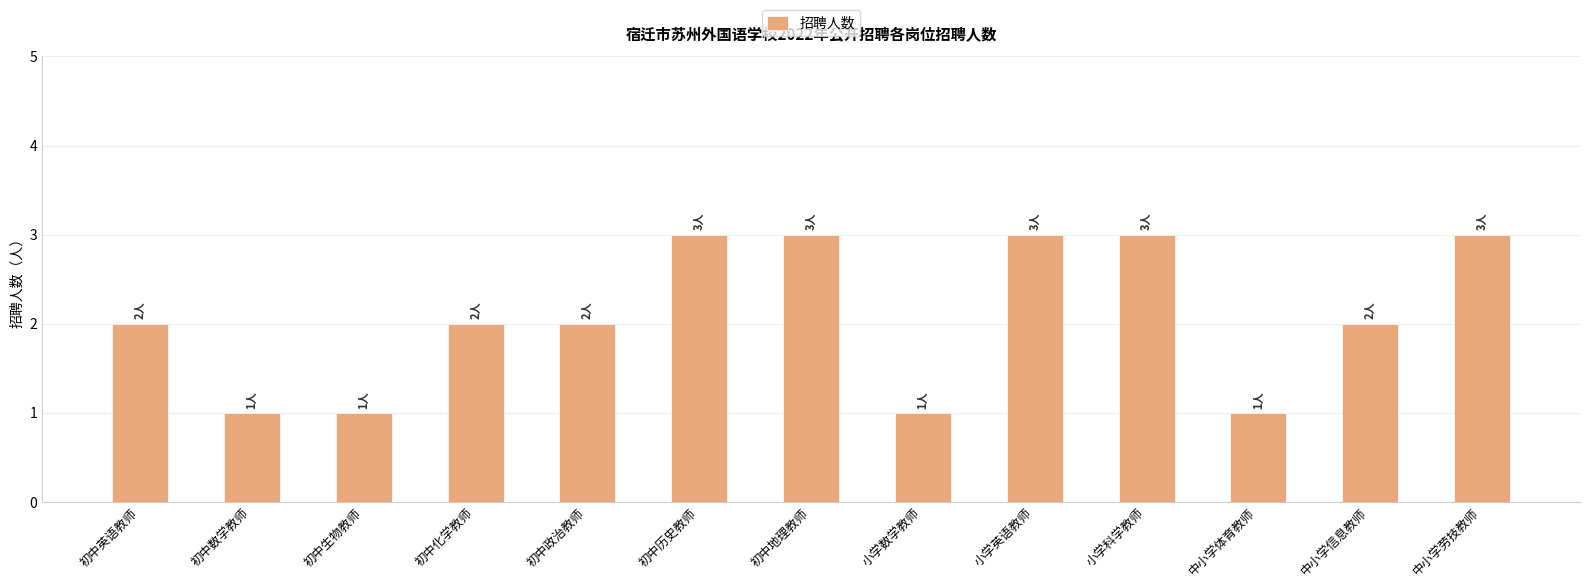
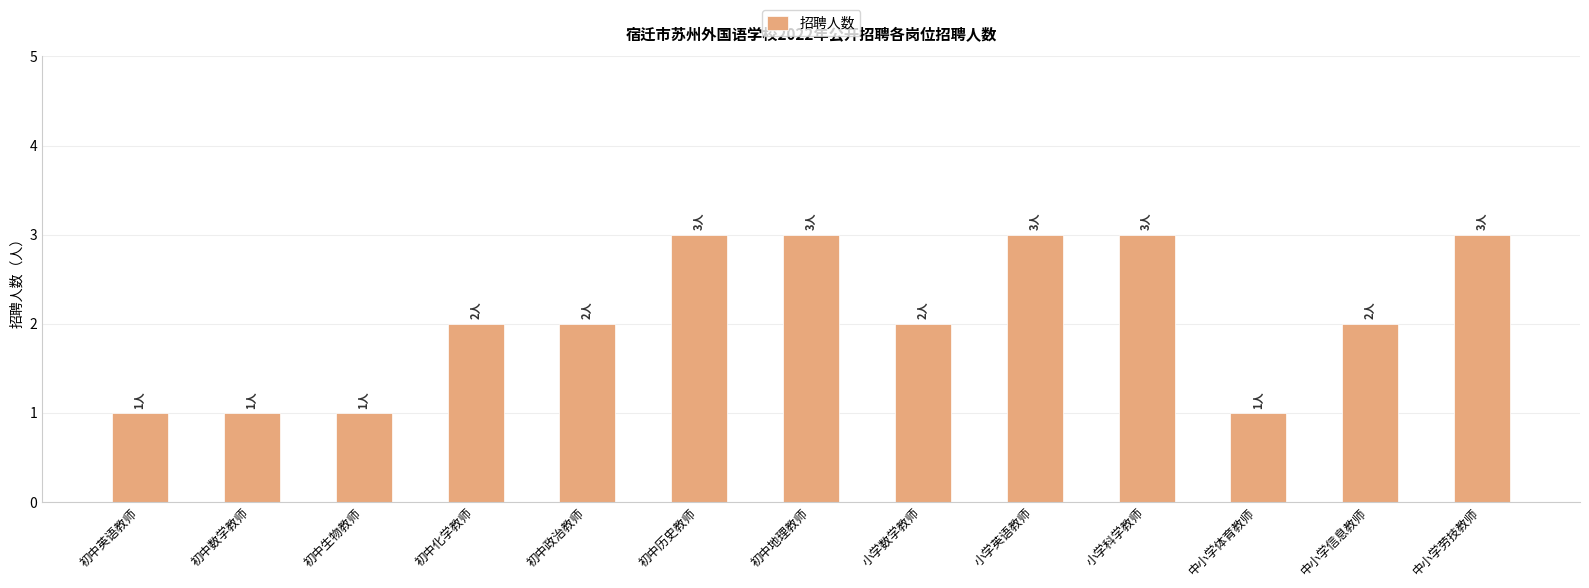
  {
-   "初中英语教师": "2人",
+   "初中英语教师": "1人",
    "初中数学教师": "1人",
    "初中生物教师": "1人",
    "初中化学教师": "2人",
    "初中政治教师": "2人",
    "初中历史教师": "3人",
    "初中地理教师": "3人",
-   "小学数学教师": "1人",
+   "小学数学教师": "2人",
    "小学英语教师": "3人",
    "小学科学教师": "3人",
    "中小学体育教师": "1人",
    "中小学信息教师": "2人",
    "中小学劳技教师": "3人"
  }
